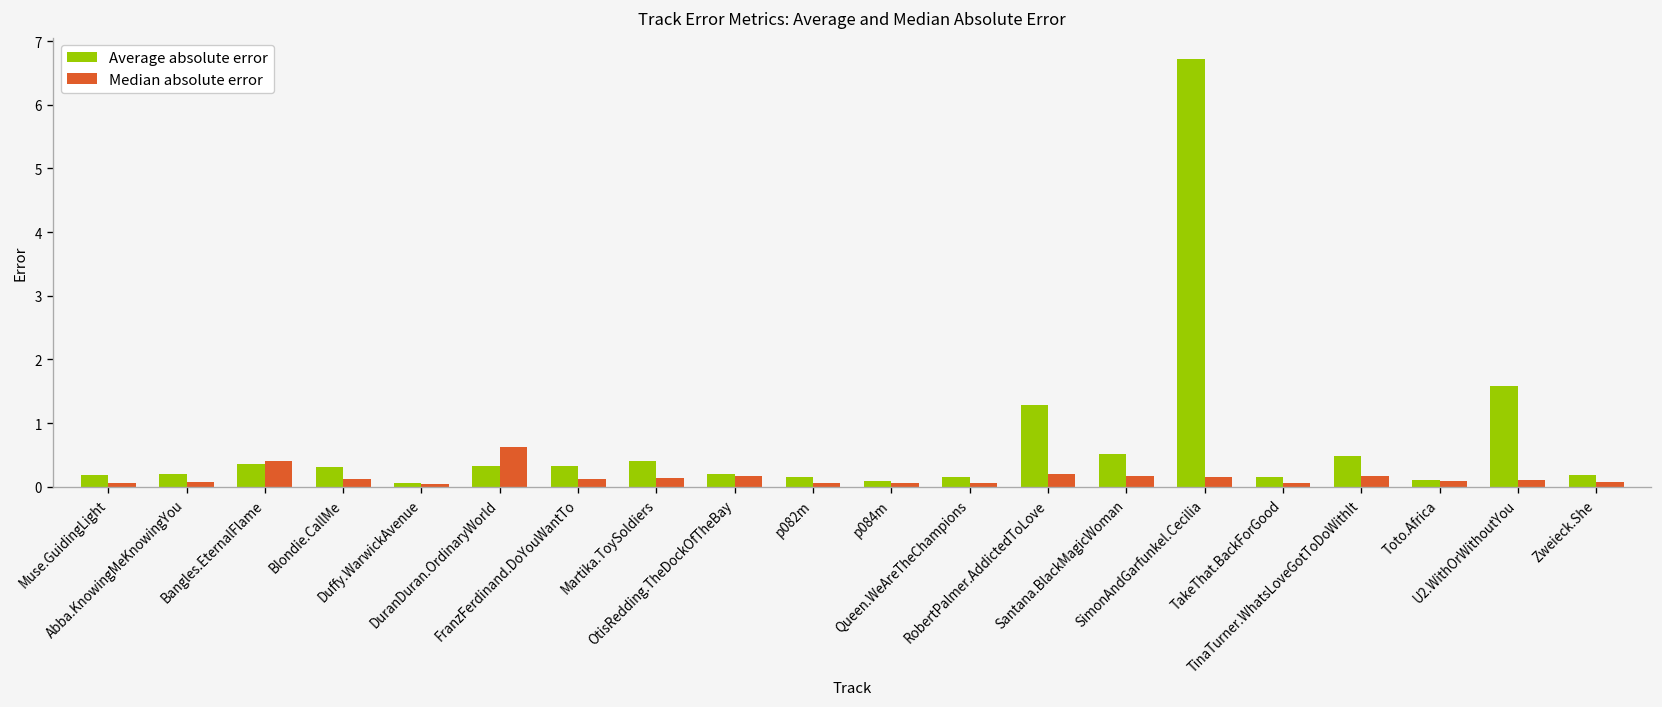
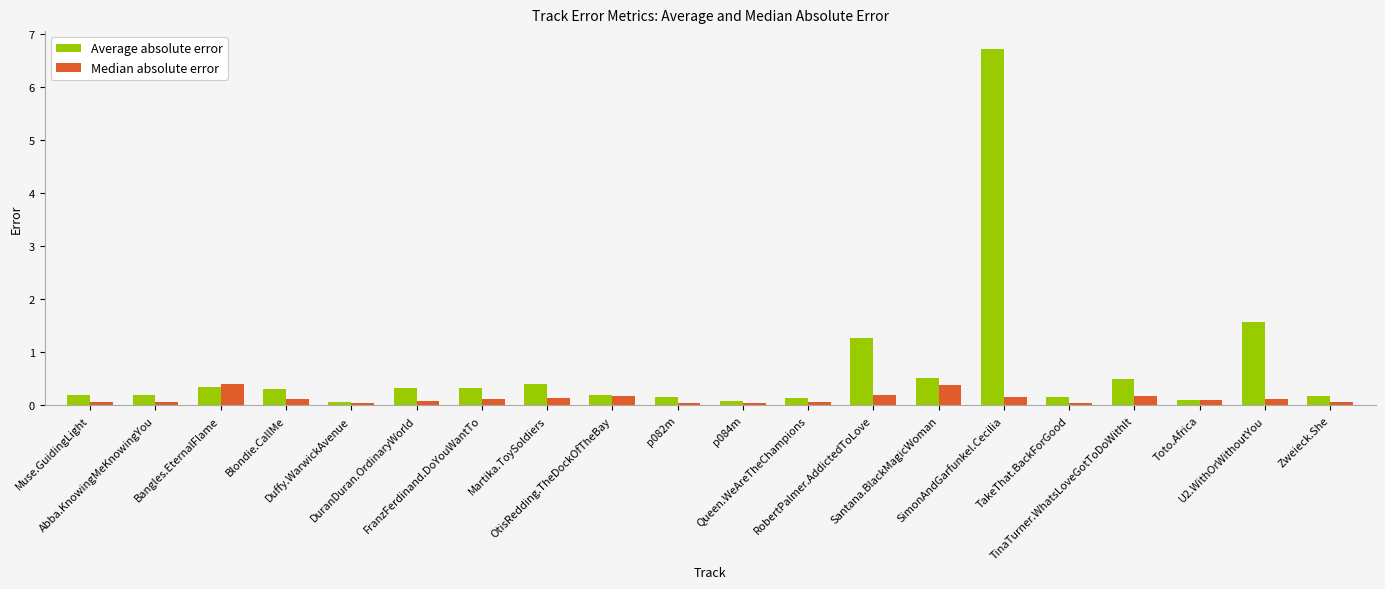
  {
    "Average absolute error": {
      "Muse.GuidingLight": 0.2,
      "Abba.KnowingMeKnowingYou": 0.2,
      "Bangles.EternalFlame": 0.4,
      "Blondie.CallMe": 0.3,
      "Duffy.WarwickAvenue": 0.1,
      "DuranDuran.OrdinaryWorld": 0.3,
      "FranzFerdinand.DoYouWantTo": 0.3,
      "Martika.ToySoldiers": 0.4,
      "OtisRedding.TheDockOfTheBay": 0.2,
      "p082m": 0.2,
      "p084m": 0.1,
      "Queen.WeAreTheChampions": 0.1,
      "RobertPalmer.AddictedToLove": 1.3,
      "Santana.BlackMagicWoman": 0.5,
      "SimonAndGarfunkel.Cecilia": 6.7,
      "TakeThat.BackForGood": 0.2,
      "TinaTurner.WhatsLoveGotToDoWithIt": 0.5,
      "Toto.Africa": 0.1,
      "U2.WithOrWithoutYou": 1.6,
      "Zweieck.She": 0.2
    },
    "Median absolute error": {
      "Muse.GuidingLight": 0.1,
      "Abba.KnowingMeKnowingYou": 0.1,
      "Bangles.EternalFlame": 0.4,
      "Blondie.CallMe": 0.1,
-     "DuranDuran.OrdinaryWorld": 0.6,
+     "DuranDuran.OrdinaryWorld": 0.1,
      "FranzFerdinand.DoYouWantTo": 0.1,
      "Martika.ToySoldiers": 0.1,
      "OtisRedding.TheDockOfTheBay": 0.2,
      "p082m": 0.1,
      "p084m": 0.1,
      "Queen.WeAreTheChampions": 0.1,
      "RobertPalmer.AddictedToLove": 0.2,
-     "Santana.BlackMagicWoman": 0.2,
+     "Santana.BlackMagicWoman": 0.4,
      "SimonAndGarfunkel.Cecilia": 0.2,
      "TakeThat.BackForGood": 0.1,
      "TinaTurner.WhatsLoveGotToDoWithIt": 0.2,
      "Toto.Africa": 0.1,
      "U2.WithOrWithoutYou": 0.1,
      "Zweieck.She": 0.1
    }
  }
